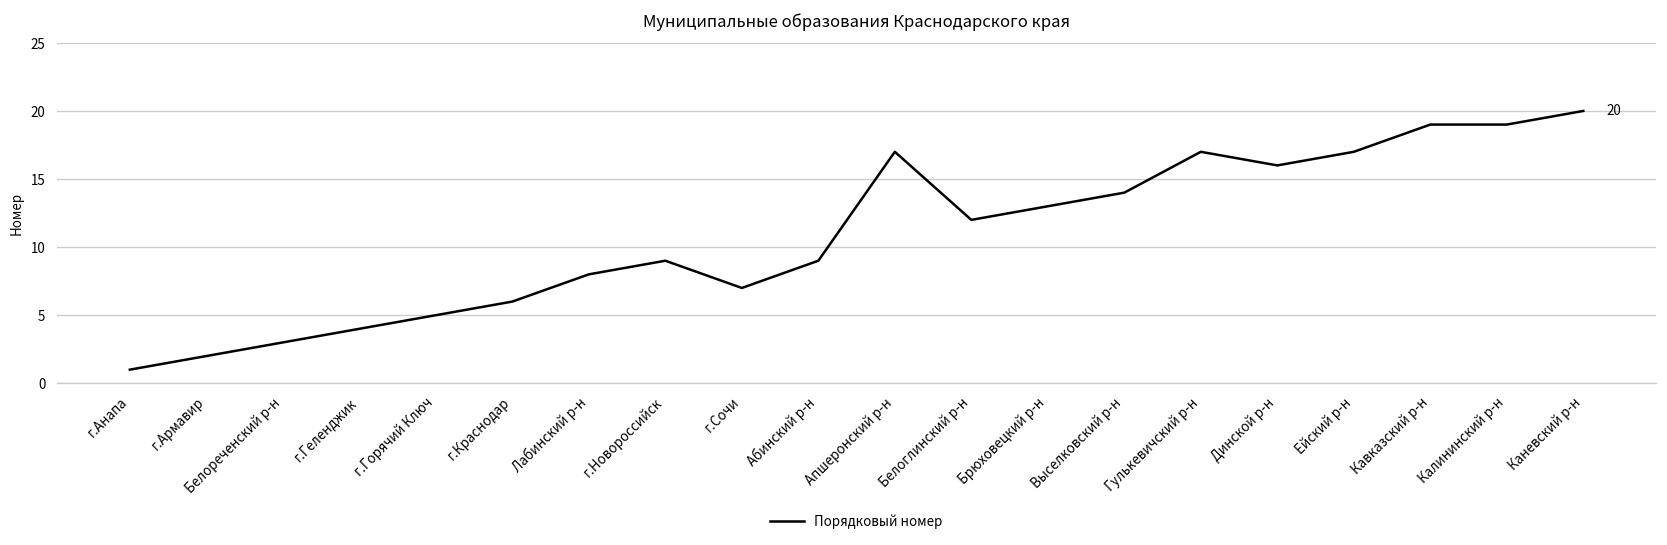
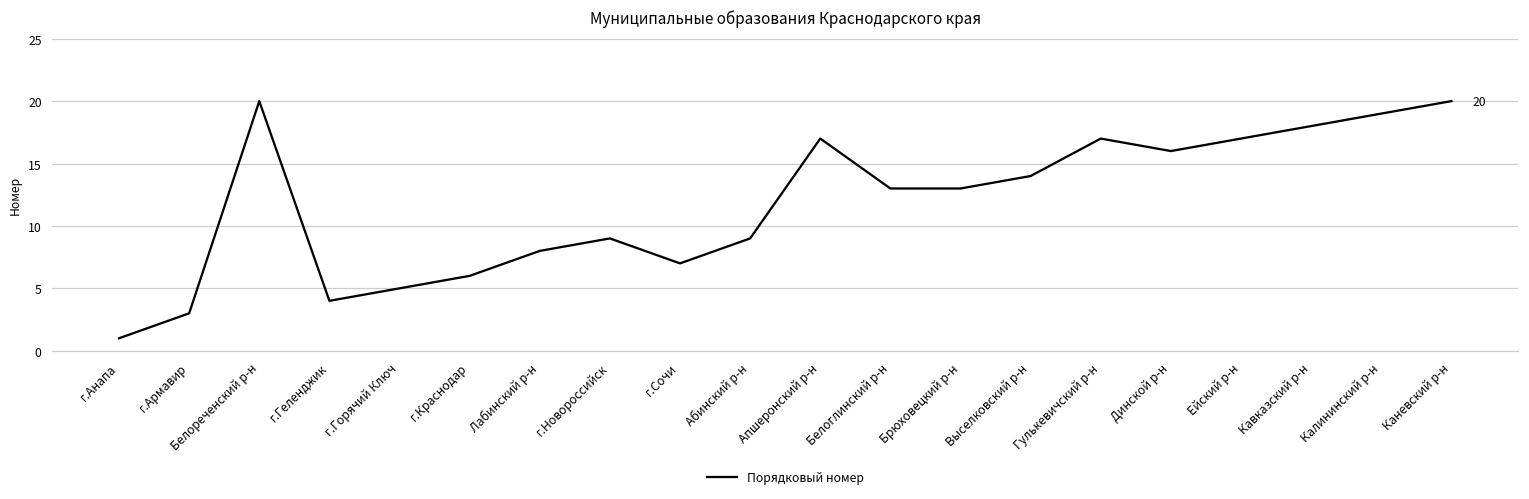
  {
    "г.Анапа": 1,
-   "г.Армавир": 2,
-   "Белореченский р-н": 3,
+   "г.Армавир": 3,
+   "Белореченский р-н": 20,
    "г.Геленджик": 4,
    "г.Горячий Ключ": 5,
    "г.Краснодар": 6,
    "Лабинский р-н": 8,
    "г.Новороссийск": 9,
    "г.Сочи": 7,
    "Абинский р-н": 9,
    "Апшеронский р-н": 17,
-   "Белоглинский р-н": 12,
+   "Белоглинский р-н": 13,
    "Брюховецкий р-н": 13,
    "Выселковский р-н": 14,
    "Гулькевичский р-н": 17,
    "Динской р-н": 16,
    "Ейский р-н": 17,
-   "Кавказский р-н": 19,
+   "Кавказский р-н": 18,
    "Калининский р-н": 19
  }
